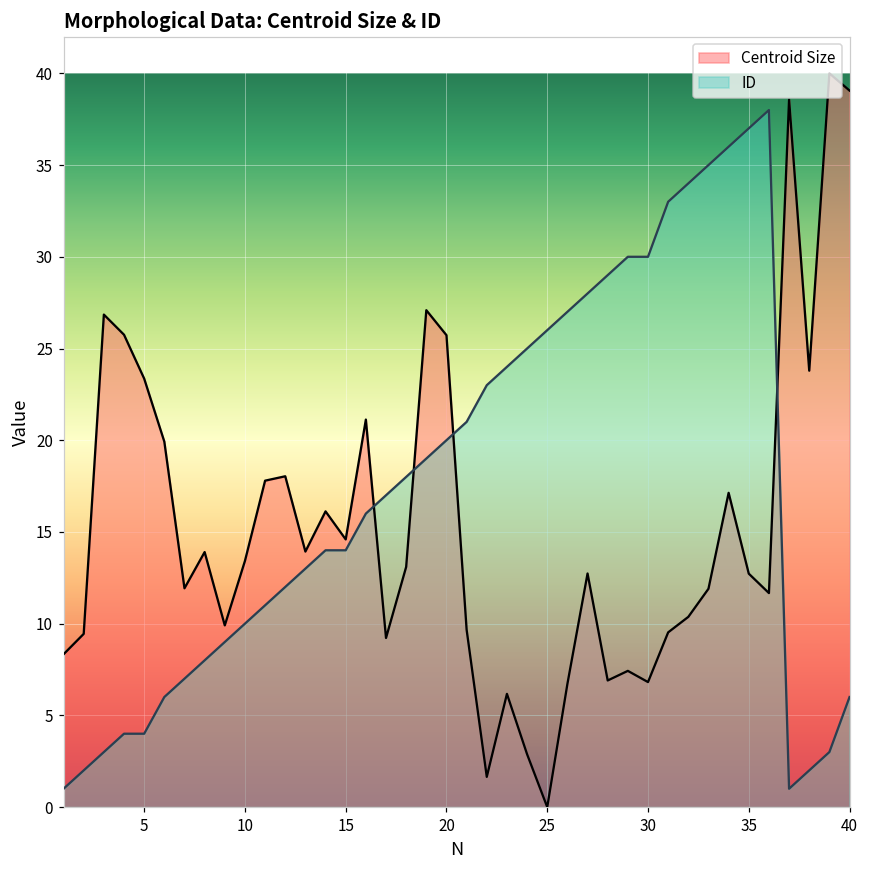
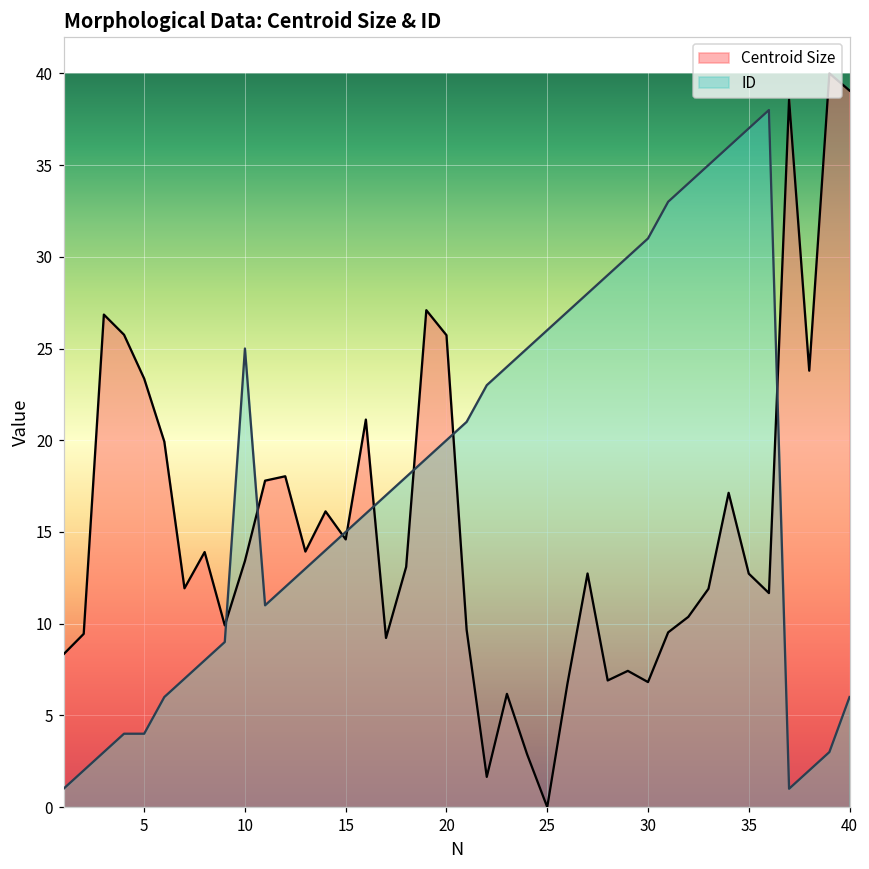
  {
    "Centroid Size": {
      "5": 23.4,
      "10": 13.4,
      "15": 14.6,
      "20": 25.7,
      "25": 0,
      "30": 6.8,
      "35": 12.7,
      "40": 39
    },
    "ID": {
      "5": 4,
-     "10": 10,
-     "15": 14,
+     "10": 25,
+     "15": 15,
      "20": 20,
      "25": 26,
-     "30": 30,
+     "30": 31,
      "35": 37,
      "40": 6
    }
  }
